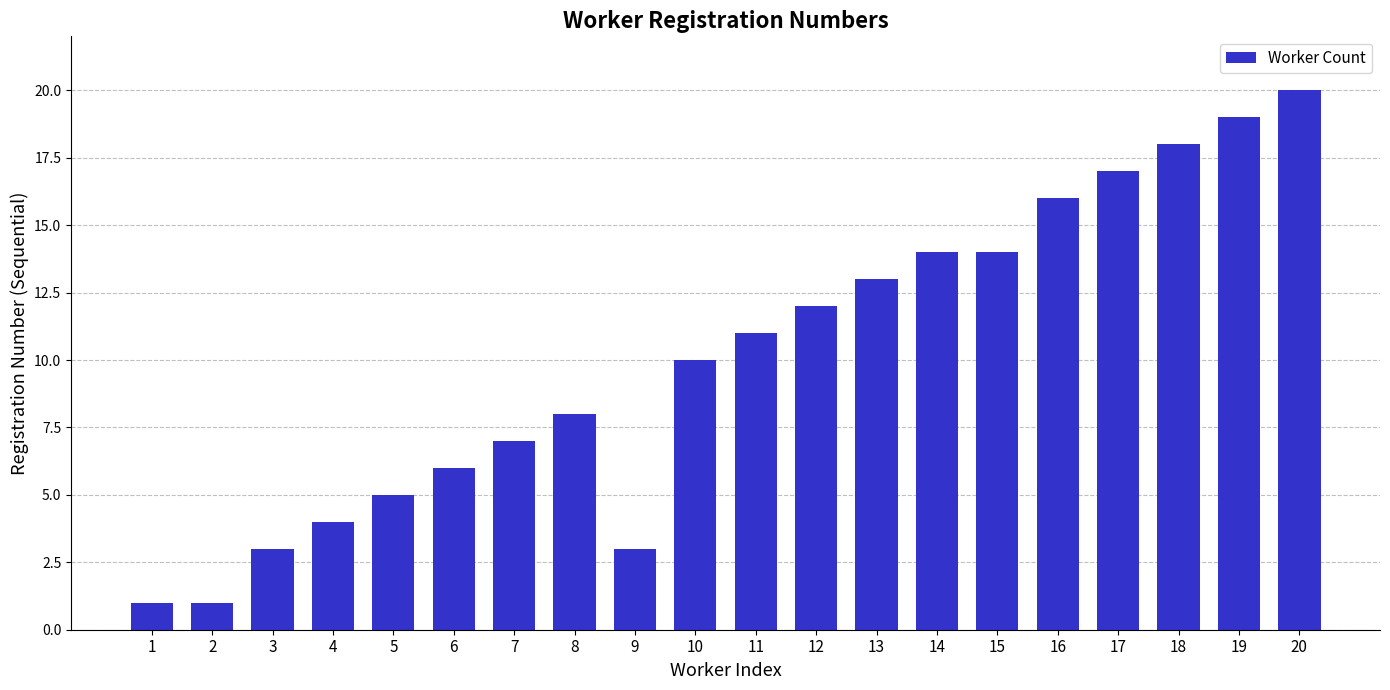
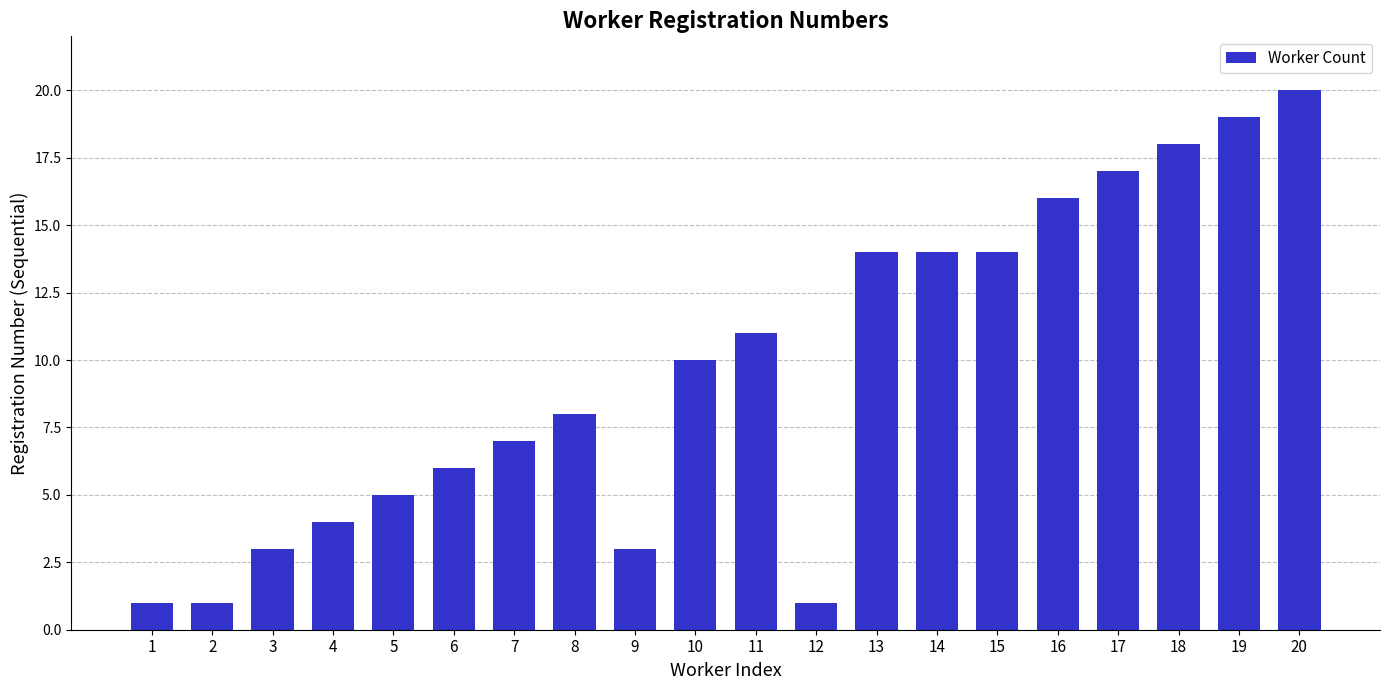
  {
    "1": 1,
    "2": 1,
    "3": 3,
    "4": 4,
    "5": 5,
    "6": 6,
    "7": 7,
    "8": 8,
    "9": 3,
    "10": 10,
    "11": 11,
-   "12": 12,
-   "13": 13,
+   "12": 1,
+   "13": 14,
    "14": 14,
    "15": 14,
    "16": 16,
    "17": 17,
    "18": 18,
    "19": 19,
    "20": 20
  }
